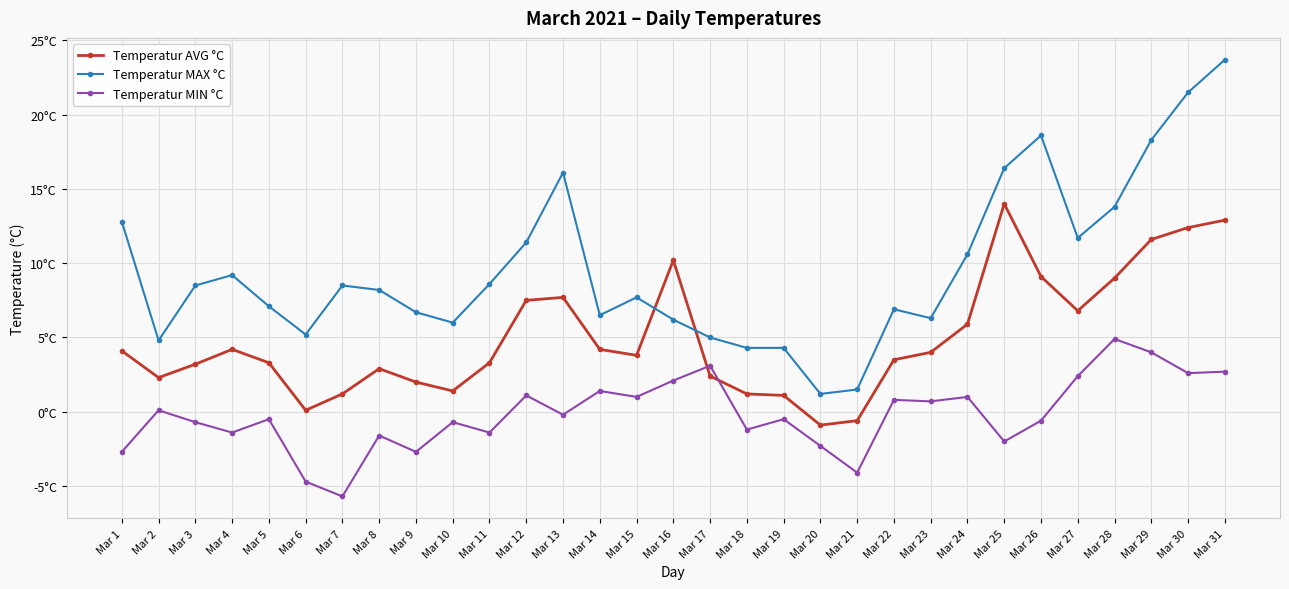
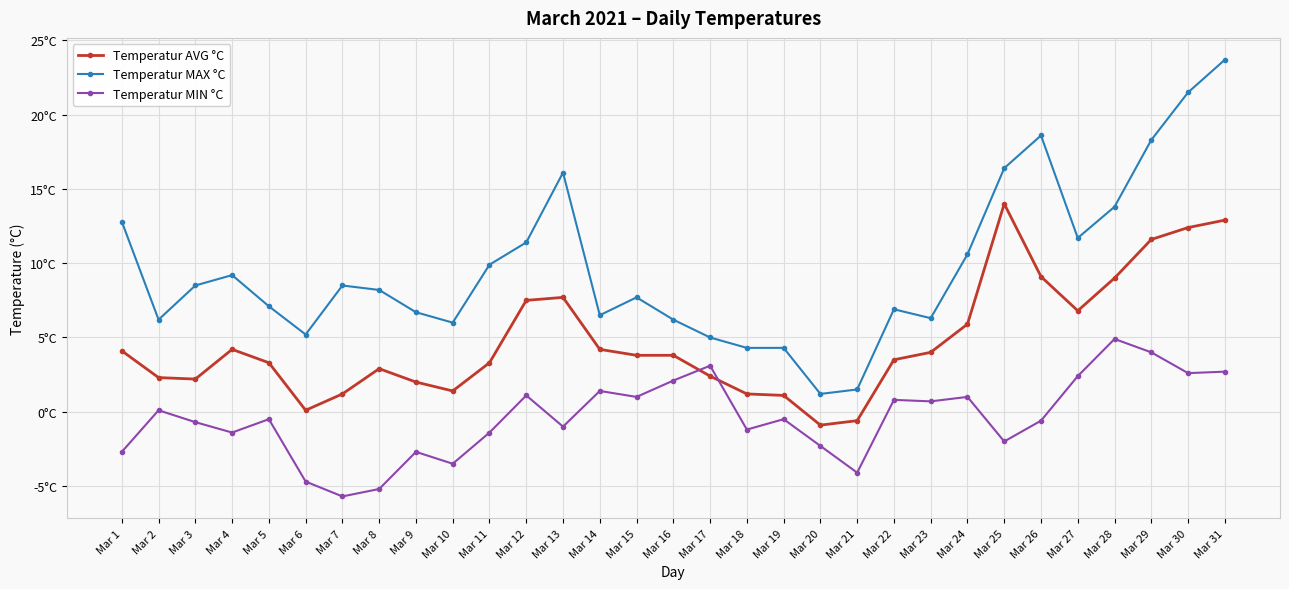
  {
    "Temperatur AVG °C": {
      "Mar 1": "4.1°C",
      "Mar 2": "2.3°C",
-     "Mar 3": "3.2°C",
+     "Mar 3": "2.2°C",
      "Mar 4": "4.2°C",
      "Mar 5": "3.3°C",
      "Mar 6": "0.1°C",
      "Mar 7": "1.2°C",
      "Mar 8": "2.9°C",
      "Mar 9": "2.0°C",
      "Mar 10": "1.4°C",
      "Mar 11": "3.3°C",
      "Mar 12": "7.5°C",
      "Mar 13": "7.7°C",
      "Mar 14": "4.2°C",
      "Mar 15": "3.8°C",
-     "Mar 16": "10.2°C",
+     "Mar 16": "3.8°C",
      "Mar 17": "2.4°C",
      "Mar 18": "1.2°C",
      "Mar 19": "1.1°C",
      "Mar 20": "-0.9°C",
      "Mar 21": "-0.6°C",
      "Mar 22": "3.5°C",
      "Mar 23": "4.0°C",
      "Mar 24": "5.9°C",
      "Mar 25": "14.0°C",
      "Mar 26": "9.1°C",
      "Mar 27": "6.8°C",
      "Mar 28": "9.0°C",
      "Mar 29": "11.6°C",
      "Mar 30": "12.4°C",
      "Mar 31": "12.9°C"
    },
    "Temperatur MAX °C": {
      "Mar 1": "12.8°C",
-     "Mar 2": "4.8°C",
+     "Mar 2": "6.2°C",
      "Mar 3": "8.5°C",
      "Mar 4": "9.2°C",
      "Mar 5": "7.1°C",
      "Mar 6": "5.2°C",
      "Mar 7": "8.5°C",
      "Mar 8": "8.2°C",
      "Mar 9": "6.7°C",
      "Mar 10": "6.0°C",
-     "Mar 11": "8.6°C",
+     "Mar 11": "9.9°C",
      "Mar 12": "11.4°C",
      "Mar 13": "16.1°C",
      "Mar 14": "6.5°C",
      "Mar 15": "7.7°C",
      "Mar 16": "6.2°C",
      "Mar 17": "5.0°C",
      "Mar 18": "4.3°C",
      "Mar 19": "4.3°C",
      "Mar 20": "1.2°C",
      "Mar 21": "1.5°C",
      "Mar 22": "6.9°C",
      "Mar 23": "6.3°C",
      "Mar 24": "10.6°C",
      "Mar 25": "16.4°C",
      "Mar 26": "18.6°C",
      "Mar 27": "11.7°C",
      "Mar 28": "13.8°C",
      "Mar 29": "18.3°C",
      "Mar 30": "21.5°C",
      "Mar 31": "23.7°C"
    },
    "Temperatur MIN °C": {
      "Mar 1": "-2.7°C",
      "Mar 2": "0.1°C",
      "Mar 3": "-0.7°C",
      "Mar 4": "-1.4°C",
      "Mar 5": "-0.5°C",
      "Mar 6": "-4.7°C",
      "Mar 7": "-5.7°C",
-     "Mar 8": "-1.6°C",
+     "Mar 8": "-5.2°C",
      "Mar 9": "-2.7°C",
-     "Mar 10": "-0.7°C",
+     "Mar 10": "-3.5°C",
      "Mar 11": "-1.4°C",
      "Mar 12": "1.1°C",
-     "Mar 13": "-0.2°C",
+     "Mar 13": "-1.0°C",
      "Mar 14": "1.4°C",
      "Mar 15": "1.0°C",
      "Mar 16": "2.1°C",
      "Mar 17": "3.1°C",
      "Mar 18": "-1.2°C",
      "Mar 19": "-0.5°C",
      "Mar 20": "-2.3°C",
      "Mar 21": "-4.1°C",
      "Mar 22": "0.8°C",
      "Mar 23": "0.7°C",
      "Mar 24": "1.0°C",
      "Mar 25": "-2.0°C",
      "Mar 26": "-0.6°C",
      "Mar 27": "2.4°C",
      "Mar 28": "4.9°C",
      "Mar 29": "4.0°C",
      "Mar 30": "2.6°C",
      "Mar 31": "2.7°C"
    }
  }
